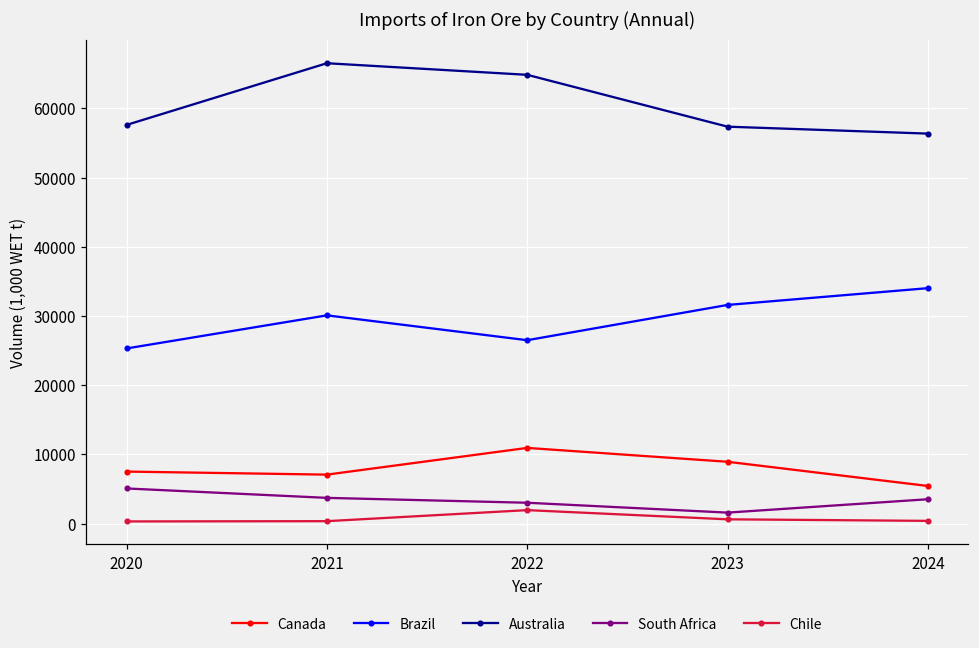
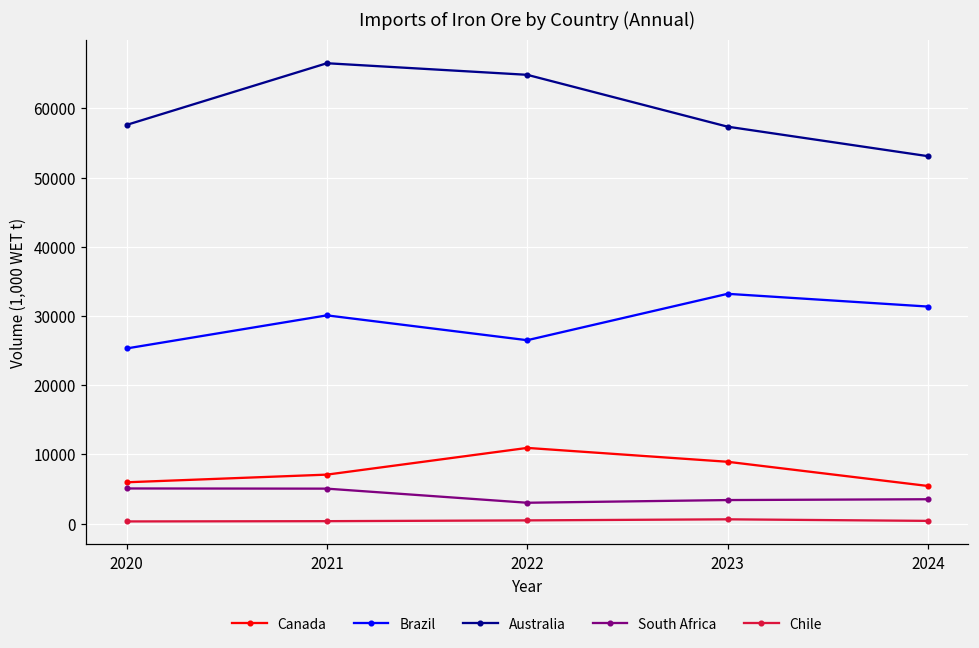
  {
    "Canada": {
-     "2020": 8000,
+     "2020": 6000,
      "2021": 7000,
      "2022": 11000,
      "2023": 9000,
      "2024": 5000
    },
    "Brazil": {
      "2020": 25000,
      "2021": 30000,
      "2022": 26000,
-     "2023": 32000,
-     "2024": 34000
+     "2023": 33000,
+     "2024": 31000
    },
    "Australia": {
      "2020": 58000,
      "2021": 67000,
      "2022": 65000,
      "2023": 57000,
-     "2024": 56000
+     "2024": 53000
    },
    "South Africa": {
      "2020": 5000,
-     "2021": 4000,
+     "2021": 5000,
      "2022": 3000,
-     "2023": 2000,
+     "2023": 3000,
      "2024": 4000
    },
    "Chile": {
      "2020": 0,
      "2021": 0,
-     "2022": 2000,
+     "2022": 0,
      "2023": 1000,
      "2024": 0
    }
  }
